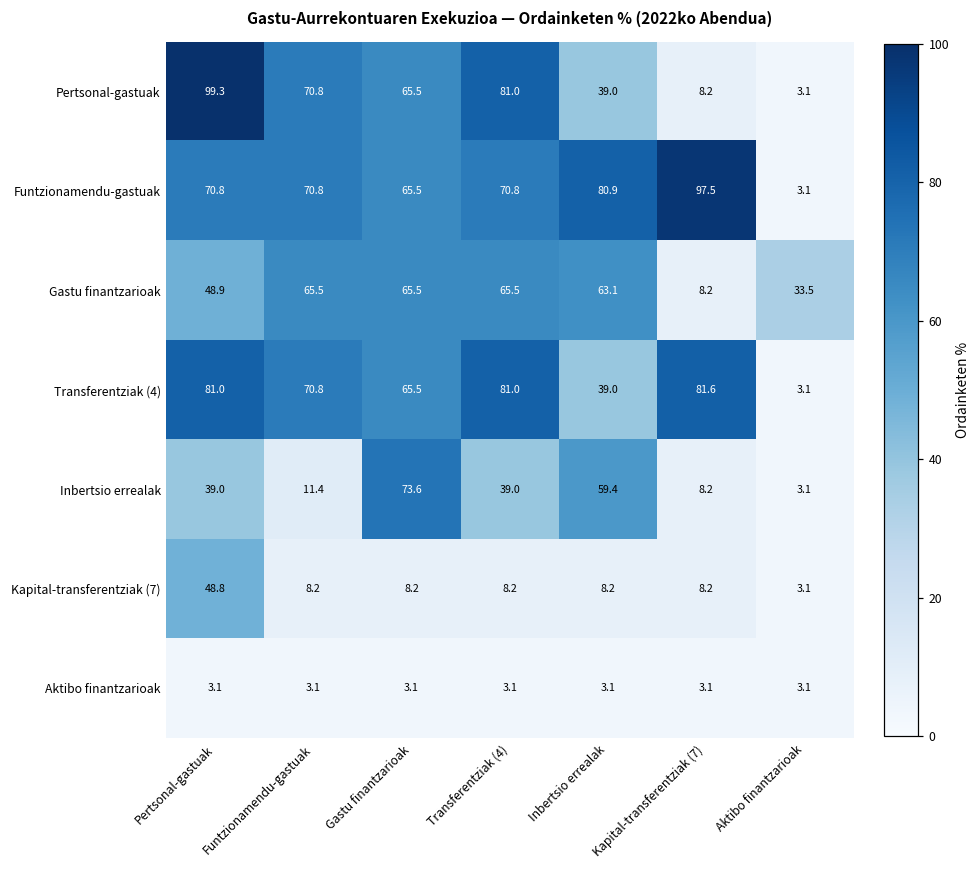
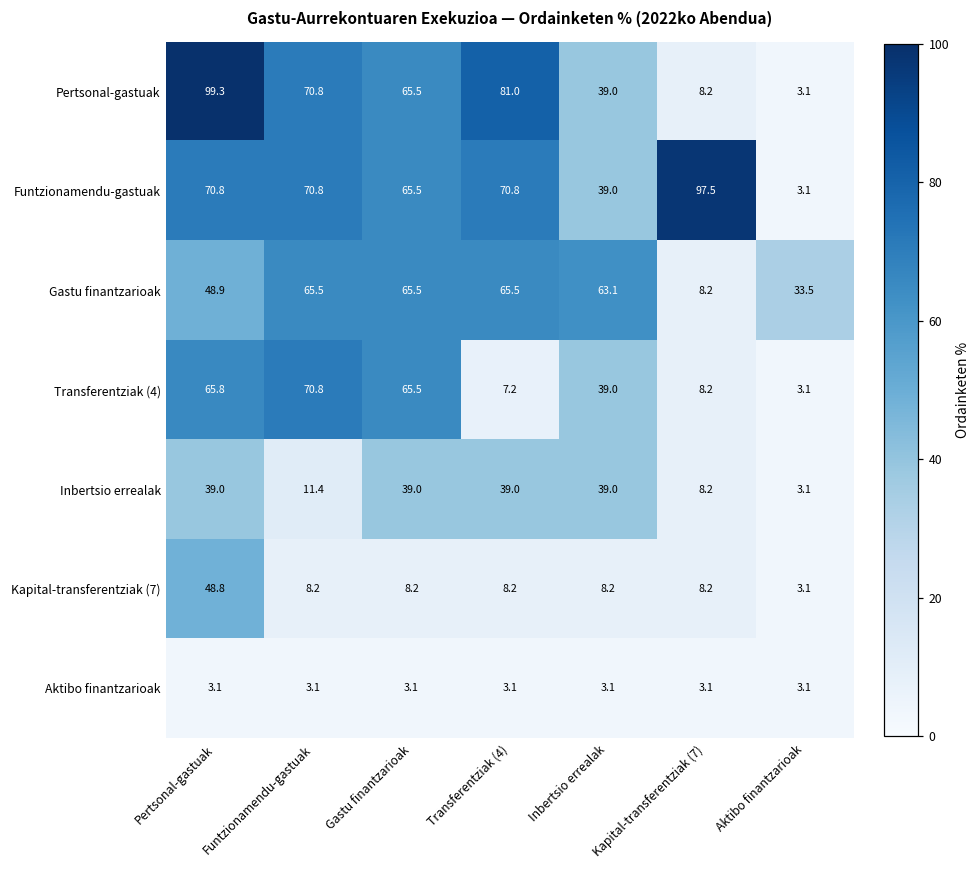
  {
    "Pertsonal-gastuak": {
      "Pertsonal-gastuak": 99.3,
      "Funtzionamendu-gastuak": 70.8,
      "Gastu finantzarioak": 65.5,
      "Transferentziak (4)": 81.0,
      "Inbertsio errealak": 39.0,
      "Kapital-transferentziak (7)": 8.2,
      "Aktibo finantzarioak": 3.1
    },
    "Funtzionamendu-gastuak": {
      "Pertsonal-gastuak": 70.8,
      "Funtzionamendu-gastuak": 70.8,
      "Gastu finantzarioak": 65.5,
      "Transferentziak (4)": 70.8,
-     "Inbertsio errealak": 80.9,
+     "Inbertsio errealak": 39.0,
      "Kapital-transferentziak (7)": 97.5,
      "Aktibo finantzarioak": 3.1
    },
    "Gastu finantzarioak": {
      "Pertsonal-gastuak": 48.9,
      "Funtzionamendu-gastuak": 65.5,
      "Gastu finantzarioak": 65.5,
      "Transferentziak (4)": 65.5,
      "Inbertsio errealak": 63.1,
      "Kapital-transferentziak (7)": 8.2,
      "Aktibo finantzarioak": 33.5
    },
    "Transferentziak (4)": {
-     "Pertsonal-gastuak": 81.0,
+     "Pertsonal-gastuak": 65.8,
      "Funtzionamendu-gastuak": 70.8,
      "Gastu finantzarioak": 65.5,
-     "Transferentziak (4)": 81.0,
+     "Transferentziak (4)": 7.2,
      "Inbertsio errealak": 39.0,
-     "Kapital-transferentziak (7)": 81.6,
+     "Kapital-transferentziak (7)": 8.2,
      "Aktibo finantzarioak": 3.1
    },
    "Inbertsio errealak": {
      "Pertsonal-gastuak": 39.0,
      "Funtzionamendu-gastuak": 11.4,
-     "Gastu finantzarioak": 73.6,
+     "Gastu finantzarioak": 39.0,
      "Transferentziak (4)": 39.0,
-     "Inbertsio errealak": 59.4,
+     "Inbertsio errealak": 39.0,
      "Kapital-transferentziak (7)": 8.2,
      "Aktibo finantzarioak": 3.1
    },
    "Kapital-transferentziak (7)": {
      "Pertsonal-gastuak": 48.8,
      "Funtzionamendu-gastuak": 8.2,
      "Gastu finantzarioak": 8.2,
      "Transferentziak (4)": 8.2,
      "Inbertsio errealak": 8.2,
      "Kapital-transferentziak (7)": 8.2,
      "Aktibo finantzarioak": 3.1
    },
    "Aktibo finantzarioak": {
      "Pertsonal-gastuak": 3.1,
      "Funtzionamendu-gastuak": 3.1,
      "Gastu finantzarioak": 3.1,
      "Transferentziak (4)": 3.1,
      "Inbertsio errealak": 3.1,
      "Kapital-transferentziak (7)": 3.1,
      "Aktibo finantzarioak": 3.1
    }
  }
